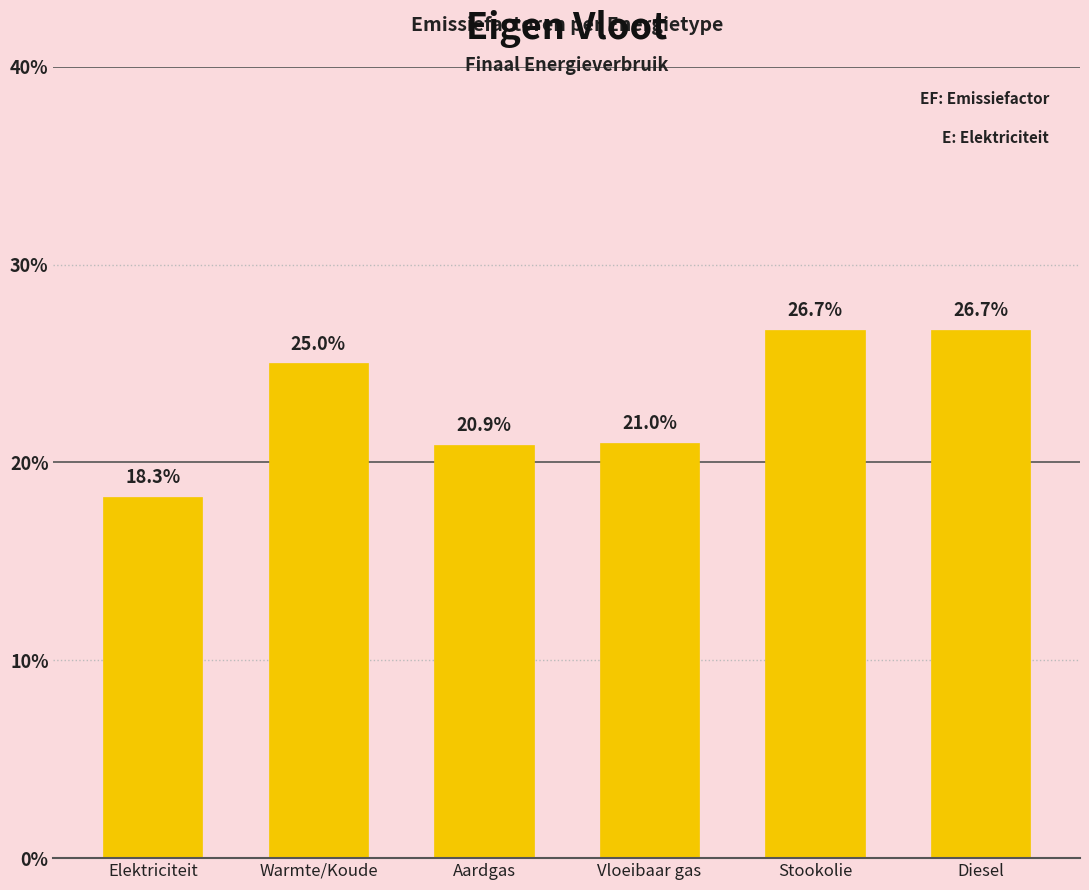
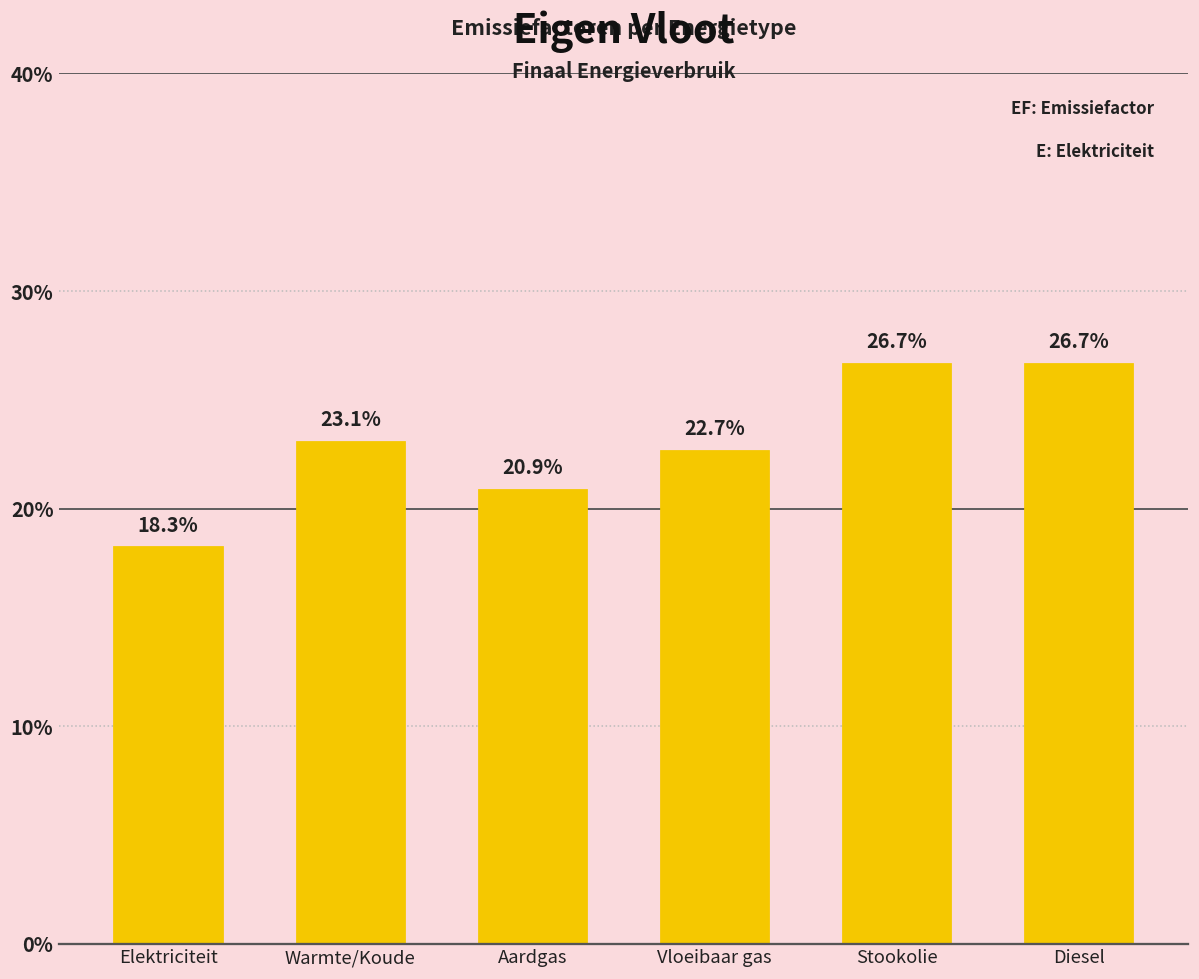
  {
    "Elektriciteit": "18.3%",
-   "Warmte/Koude": "25.0%",
+   "Warmte/Koude": "23.1%",
    "Aardgas": "20.9%",
-   "Vloeibaar gas": "21.0%",
+   "Vloeibaar gas": "22.7%",
    "Stookolie": "26.7%",
    "Diesel": "26.7%"
  }
